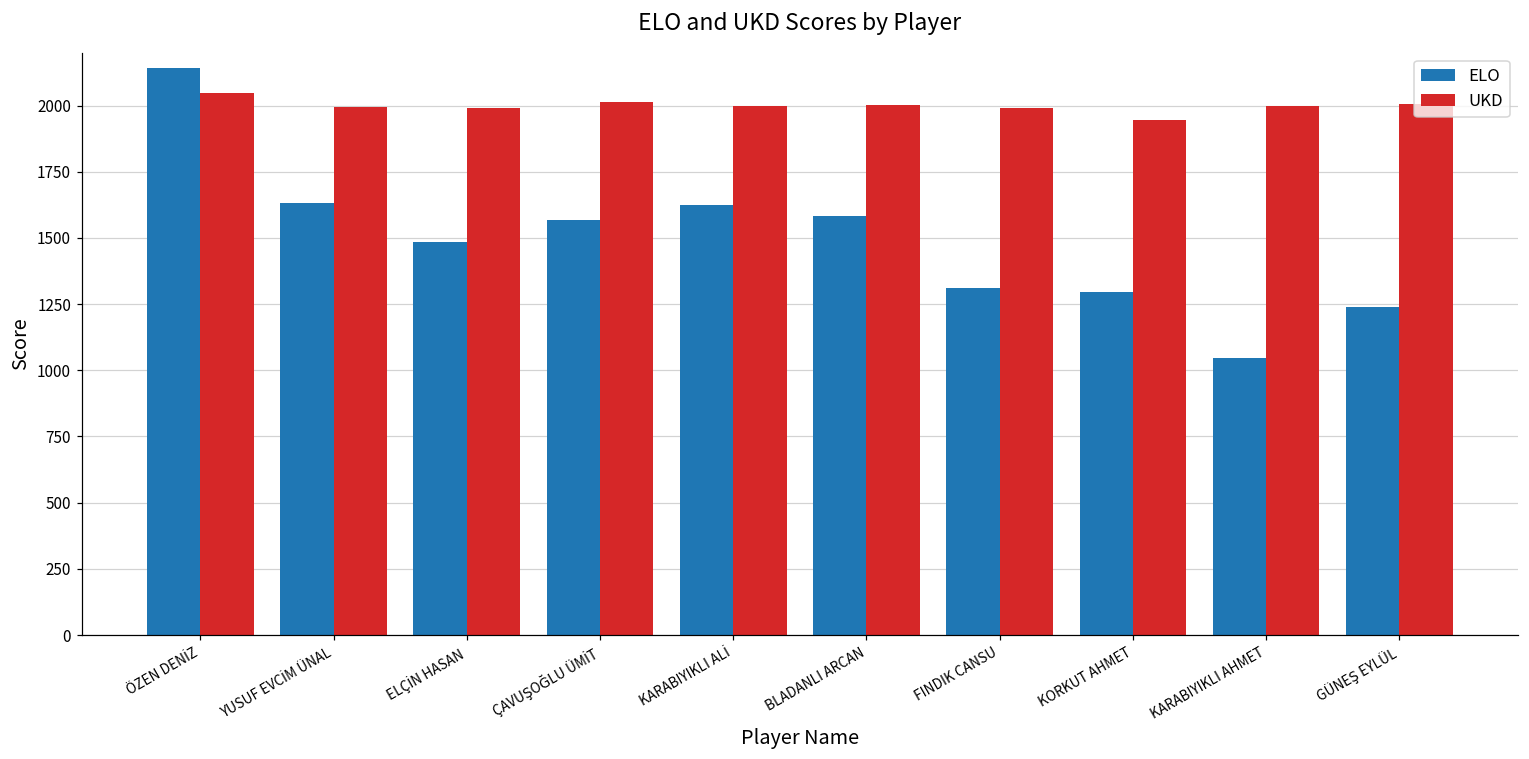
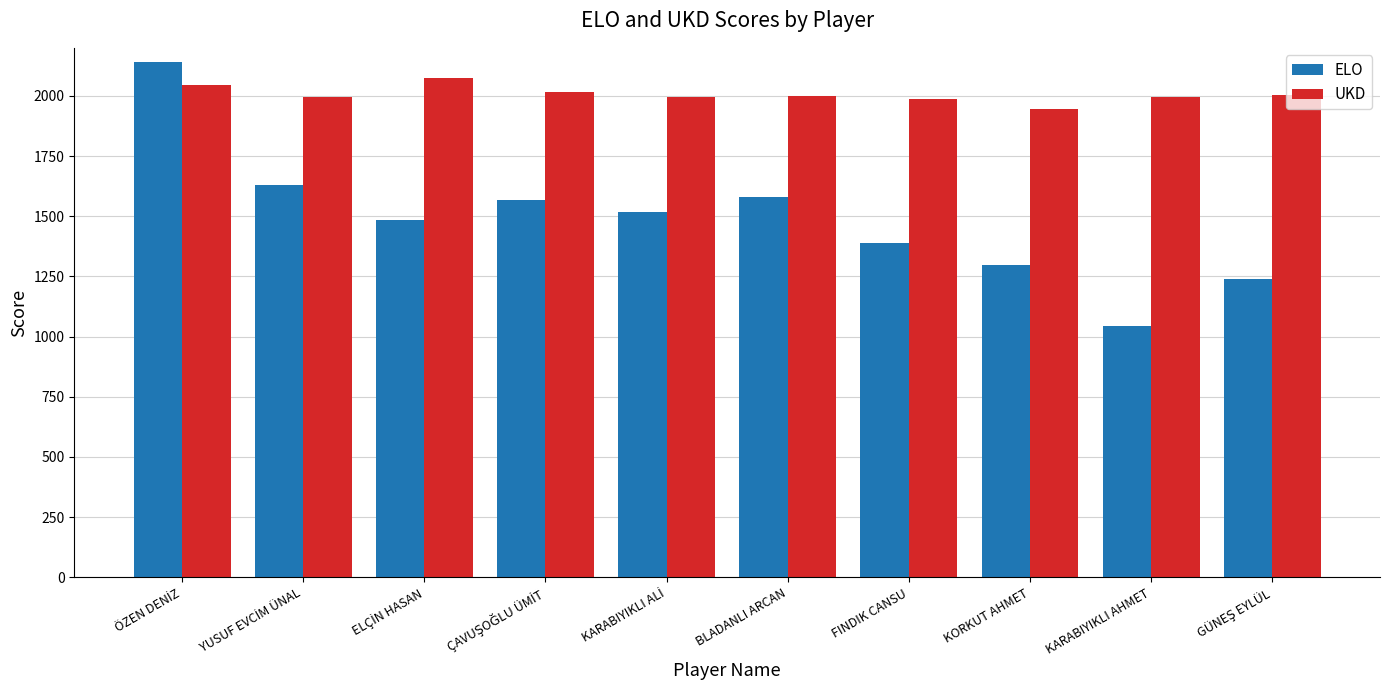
  {
    "ELO": {
      "ÖZEN DENİZ": 2140,
      "YUSUF EVCİM ÜNAL": 1630,
      "ELÇİN HASAN": 1490,
      "ÇAVUŞOĞLU ÜMİT": 1570,
-     "KARABIYIKLI ALİ": 1620,
+     "KARABIYIKLI ALİ": 1520,
      "BLADANLI ARCAN": 1580,
-     "FINDIK CANSU": 1310,
+     "FINDIK CANSU": 1390,
      "KORKUT AHMET": 1300,
      "KARABIYIKLI AHMET": 1050,
      "GÜNEŞ EYLÜL": 1240
    },
    "UKD": {
      "ÖZEN DENİZ": 2050,
      "YUSUF EVCİM ÜNAL": 1990,
-     "ELÇİN HASAN": 1990,
+     "ELÇİN HASAN": 2070,
      "ÇAVUŞOĞLU ÜMİT": 2020,
      "KARABIYIKLI ALİ": 2000,
      "BLADANLI ARCAN": 2000,
      "FINDIK CANSU": 1990,
      "KORKUT AHMET": 1940,
      "KARABIYIKLI AHMET": 2000
    }
  }
